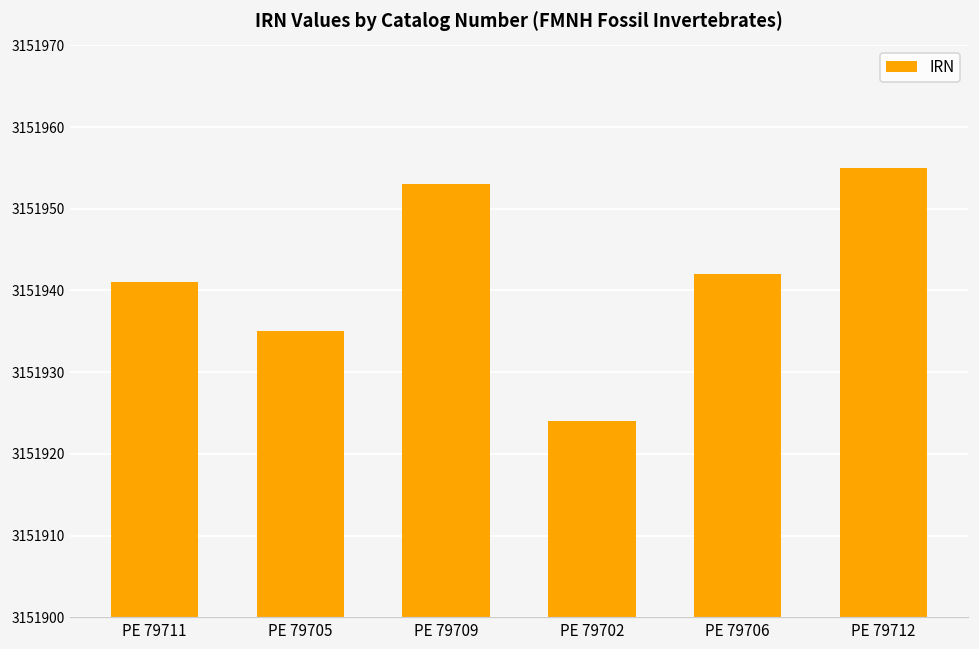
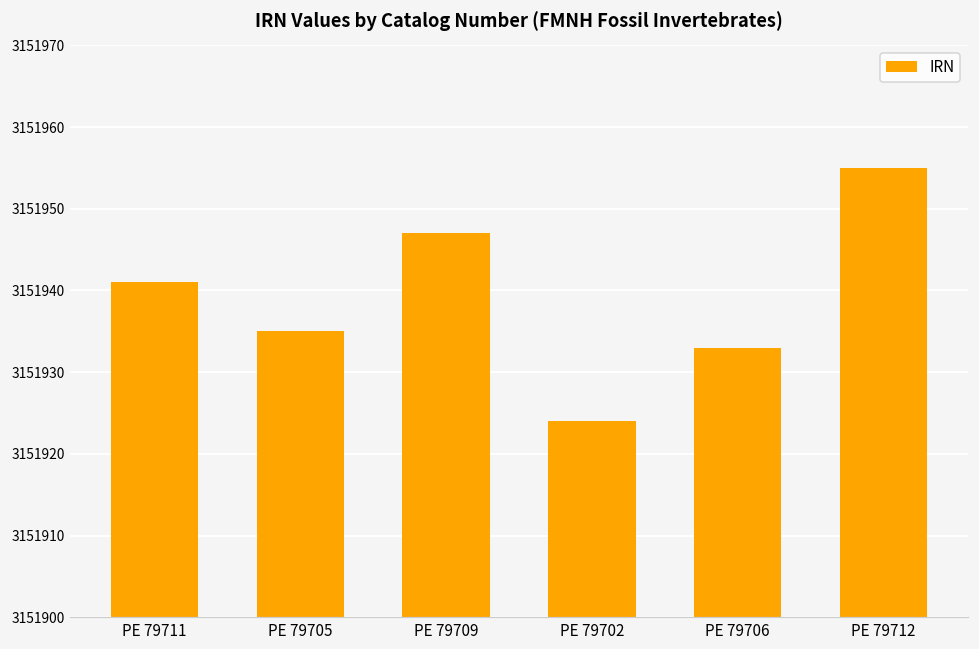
  {
    "PE 79711": 3151941,
    "PE 79705": 3151935,
-   "PE 79709": 3151953,
+   "PE 79709": 3151947,
    "PE 79702": 3151924,
-   "PE 79706": 3151942,
+   "PE 79706": 3151933,
    "PE 79712": 3151955
  }
